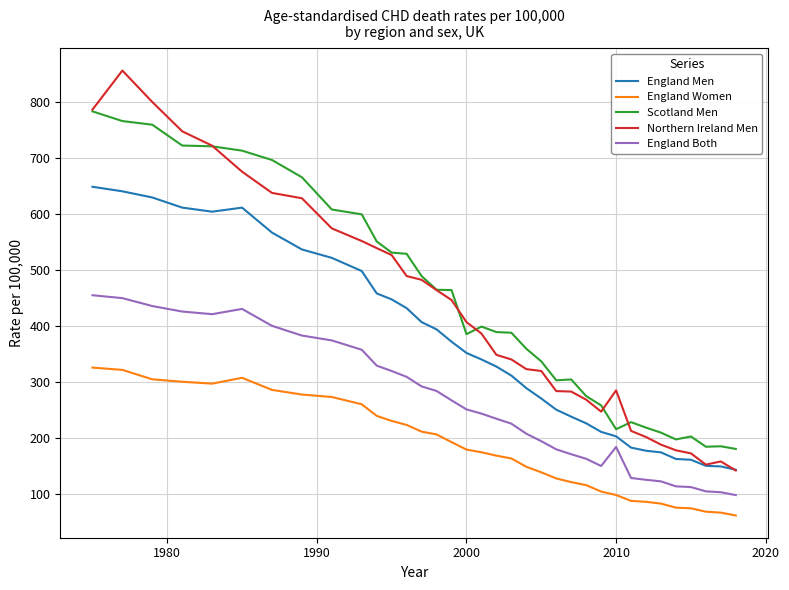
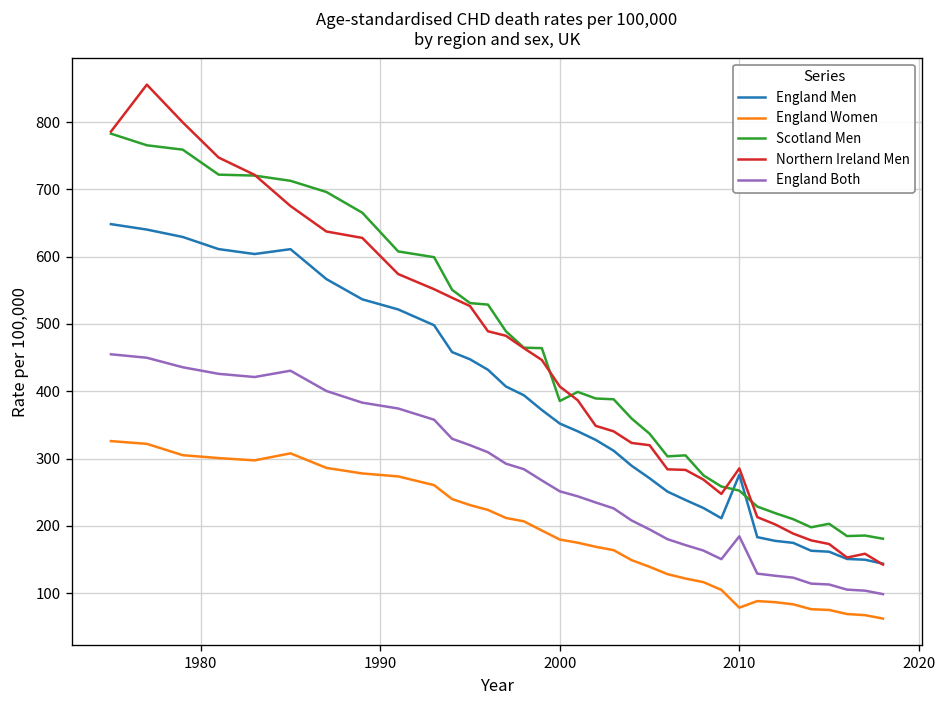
  {
    "England Men": {
      "2000": 350,
-     "2010": 200
+     "2010": 280
    },
    "England Women": {
      "2000": 180,
-     "2010": 100
+     "2010": 80
    },
    "Scotland Men": {
      "2000": 390,
-     "2010": 220
+     "2010": 250
    },
    "Northern Ireland Men": {
      "2000": 410,
      "2010": 290
    },
    "England Both": {
      "2000": 250,
      "2010": 180
    }
  }
